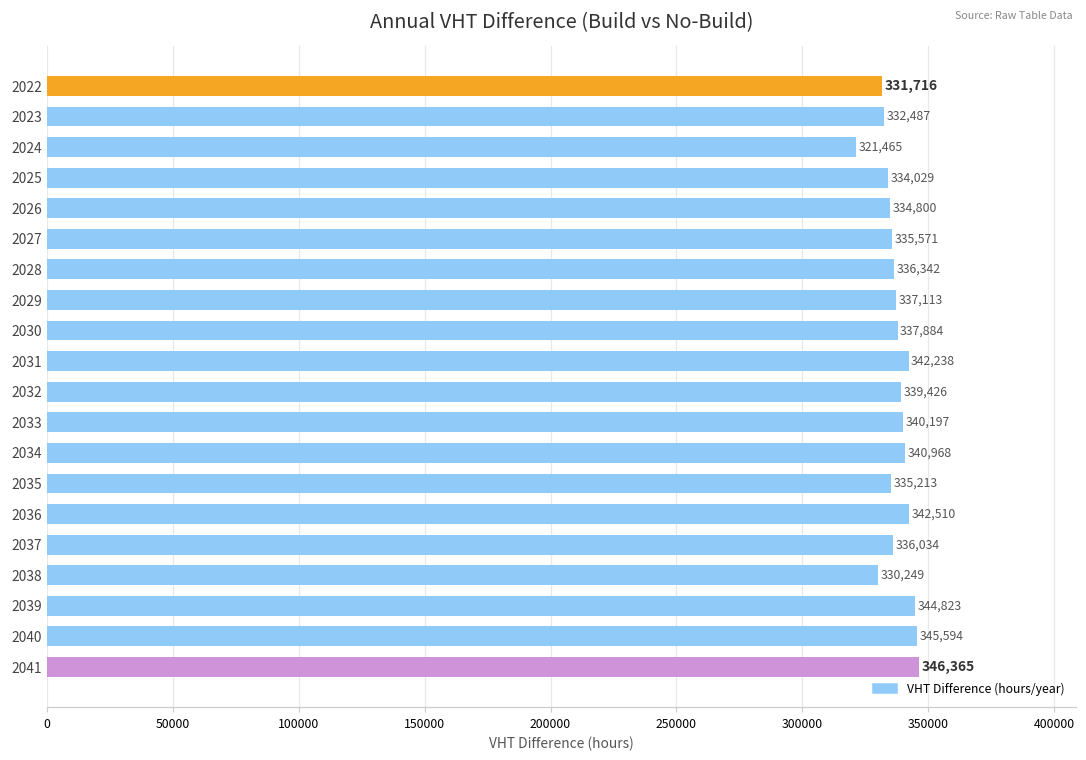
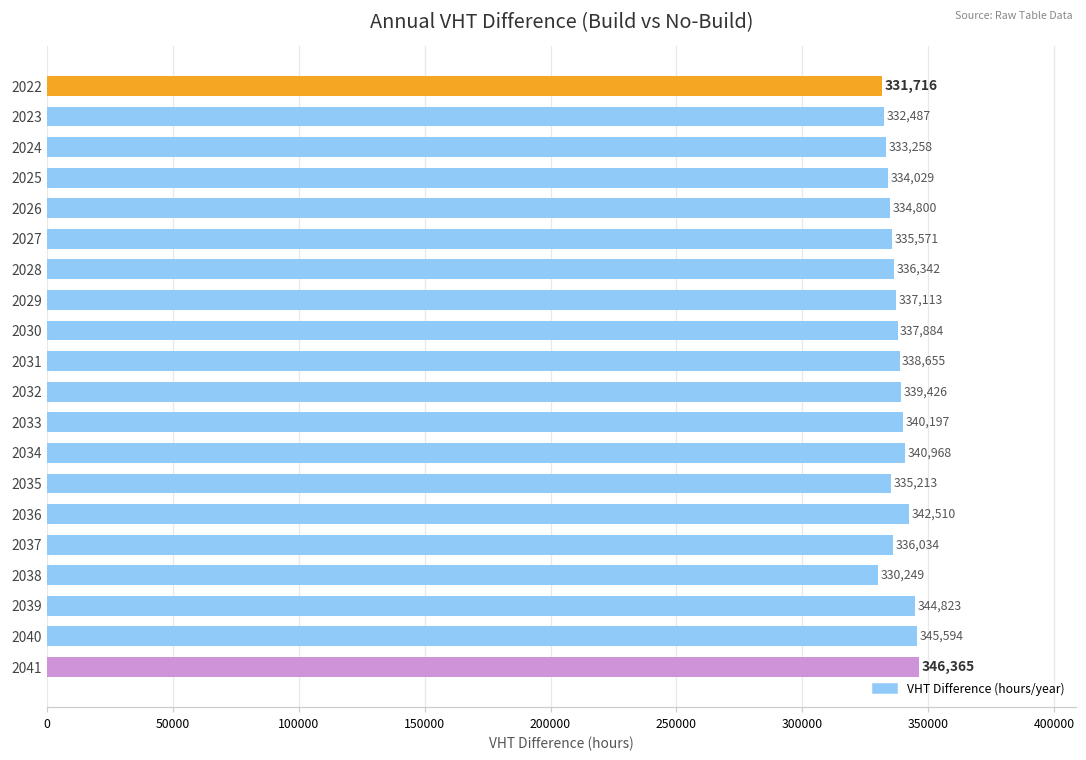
  {
    "2022": "331,716",
    "2023": "332,487",
-   "2024": "321,465",
+   "2024": "333,258",
    "2025": "334,029",
    "2026": "334,800",
    "2027": "335,571",
    "2028": "336,342",
    "2029": "337,113",
    "2030": "337,884",
-   "2031": "342,238",
+   "2031": "338,655",
    "2032": "339,426",
    "2033": "340,197",
    "2034": "340,968",
    "2035": "335,213",
    "2036": "342,510",
    "2037": "336,034",
    "2038": "330,249",
    "2039": "344,823",
    "2040": "345,594",
    "2041": "346,365"
  }
